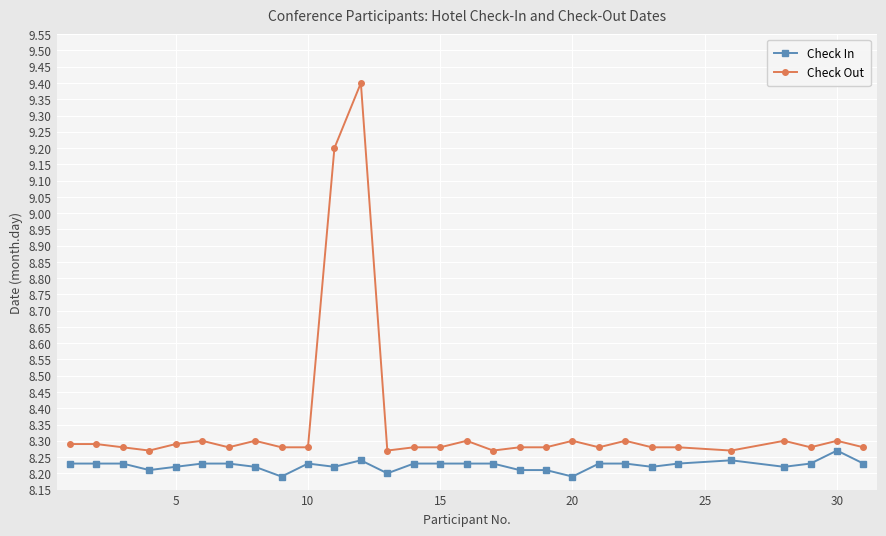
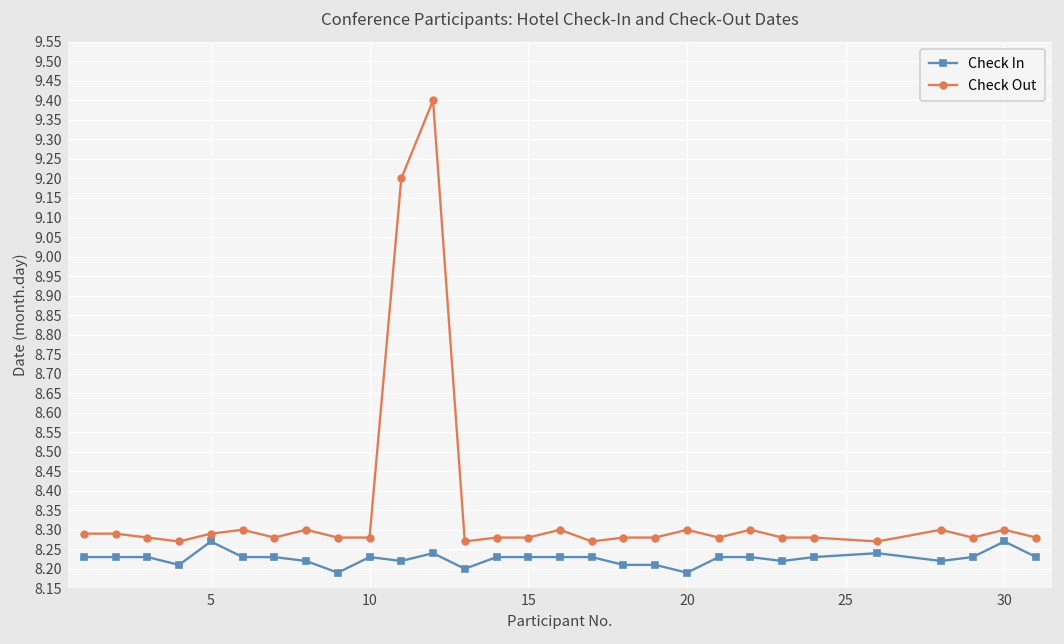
  {
    "Check In": {
-     "5": 8.22,
+     "5": 8.27,
      "10": 8.23,
      "15": 8.23,
      "20": 8.19,
      "30": 8.27
    },
    "Check Out": {
      "5": 8.29,
      "10": 8.28,
      "15": 8.28,
      "20": 8.30,
      "30": 8.30
    }
  }
